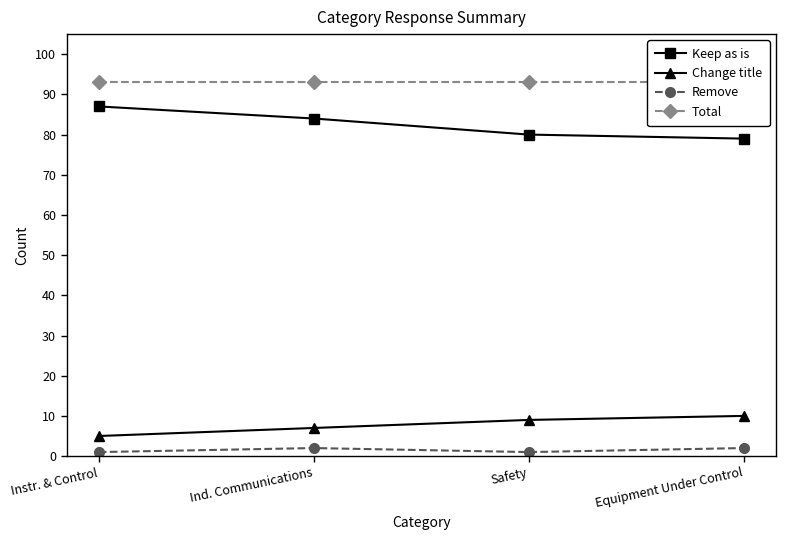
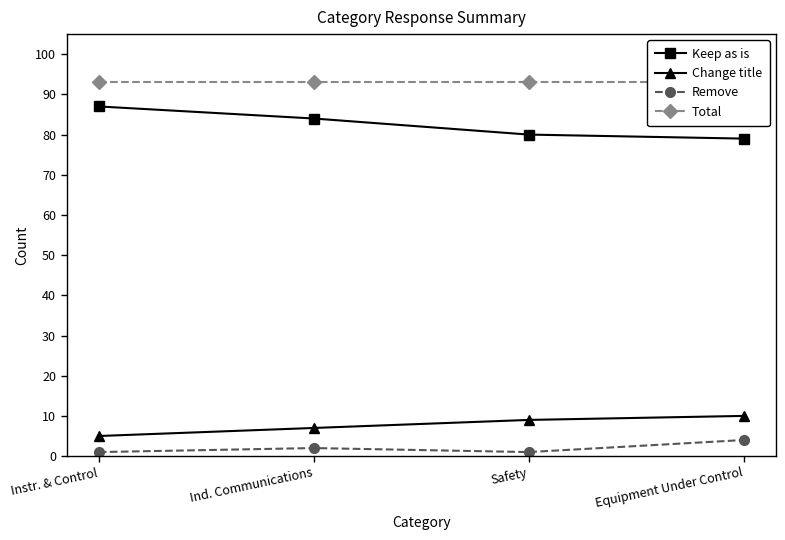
  {
    "Remove": {
      "Instr. & Control": 1,
      "Ind. Communications": 2,
      "Safety": 1,
-     "Equipment Under Control": 2
+     "Equipment Under Control": 4
    },
    "Total": {
      "Instr. & Control": 93,
      "Ind. Communications": 93,
      "Safety": 93
    }
  }
